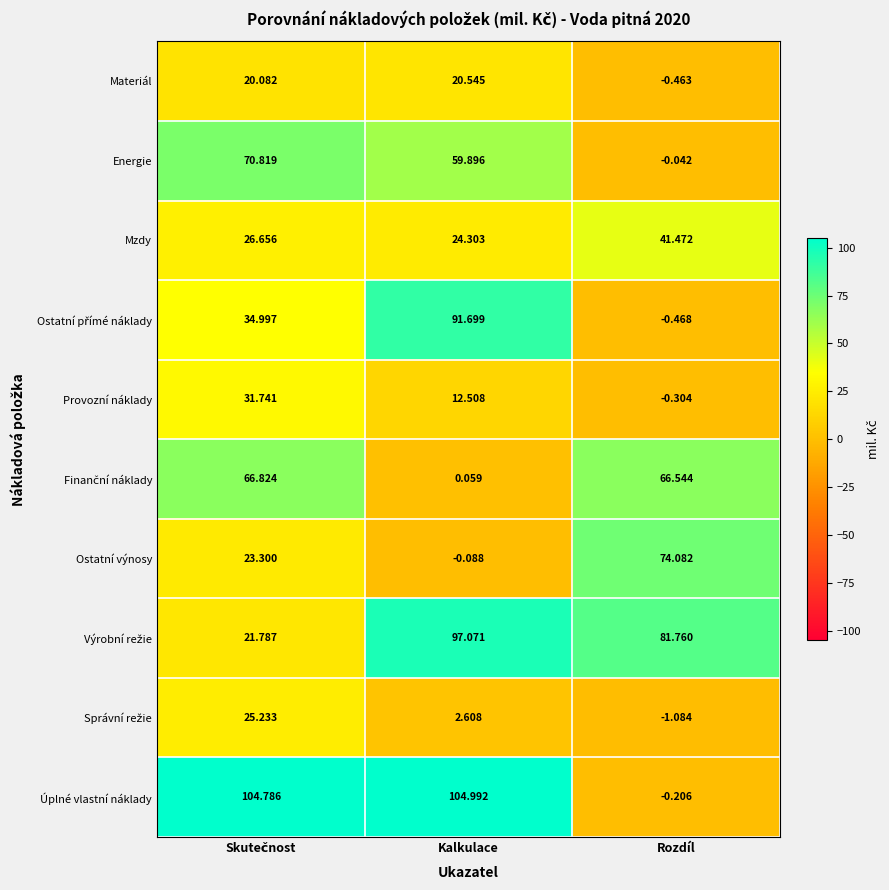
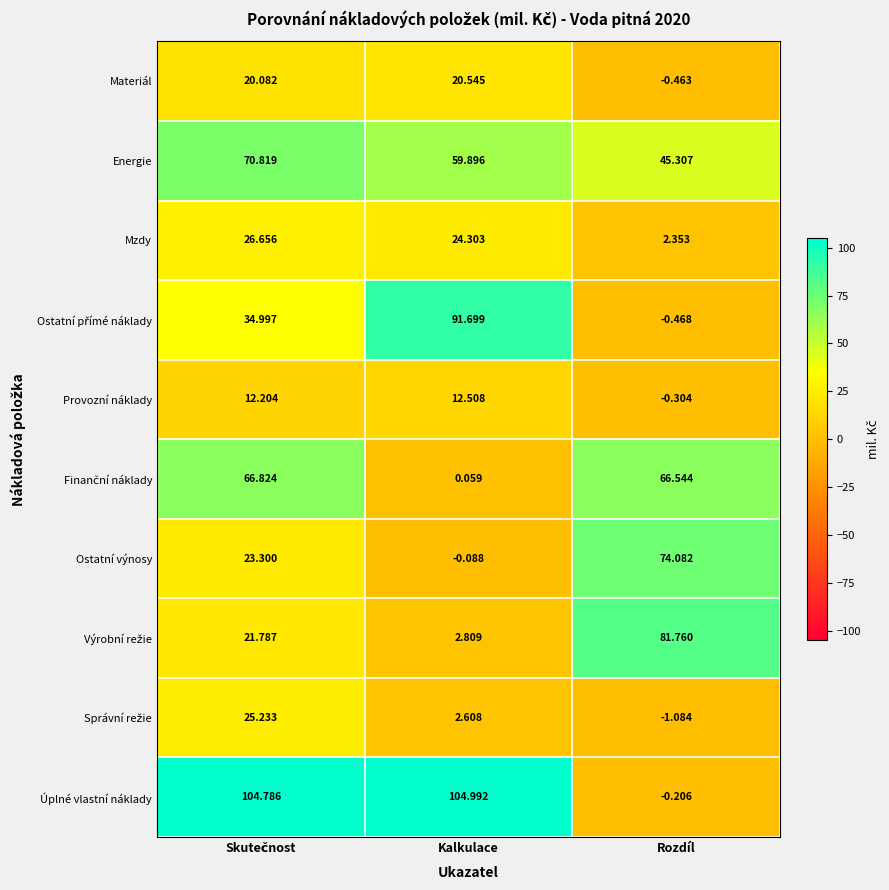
  {
    "Materiál": {
      "Skutečnost": 20.082,
      "Kalkulace": 20.545,
      "Rozdíl": -0.463
    },
    "Energie": {
      "Skutečnost": 70.819,
      "Kalkulace": 59.896,
-     "Rozdíl": -0.042
+     "Rozdíl": 45.307
    },
    "Mzdy": {
      "Skutečnost": 26.656,
      "Kalkulace": 24.303,
-     "Rozdíl": 41.472
+     "Rozdíl": 2.353
    },
    "Ostatní přímé náklady": {
      "Skutečnost": 34.997,
      "Kalkulace": 91.699,
      "Rozdíl": -0.468
    },
    "Provozní náklady": {
-     "Skutečnost": 31.741,
+     "Skutečnost": 12.204,
      "Kalkulace": 12.508,
      "Rozdíl": -0.304
    },
    "Finanční náklady": {
      "Skutečnost": 66.824,
      "Kalkulace": 0.059,
      "Rozdíl": 66.544
    },
    "Ostatní výnosy": {
      "Skutečnost": 23.300,
      "Kalkulace": -0.088,
      "Rozdíl": 74.082
    },
    "Výrobní režie": {
      "Skutečnost": 21.787,
-     "Kalkulace": 97.071,
+     "Kalkulace": 2.809,
      "Rozdíl": 81.760
    },
    "Správní režie": {
      "Skutečnost": 25.233,
      "Kalkulace": 2.608,
      "Rozdíl": -1.084
    },
    "Úplné vlastní náklady": {
      "Skutečnost": 104.786,
      "Kalkulace": 104.992,
      "Rozdíl": -0.206
    }
  }
